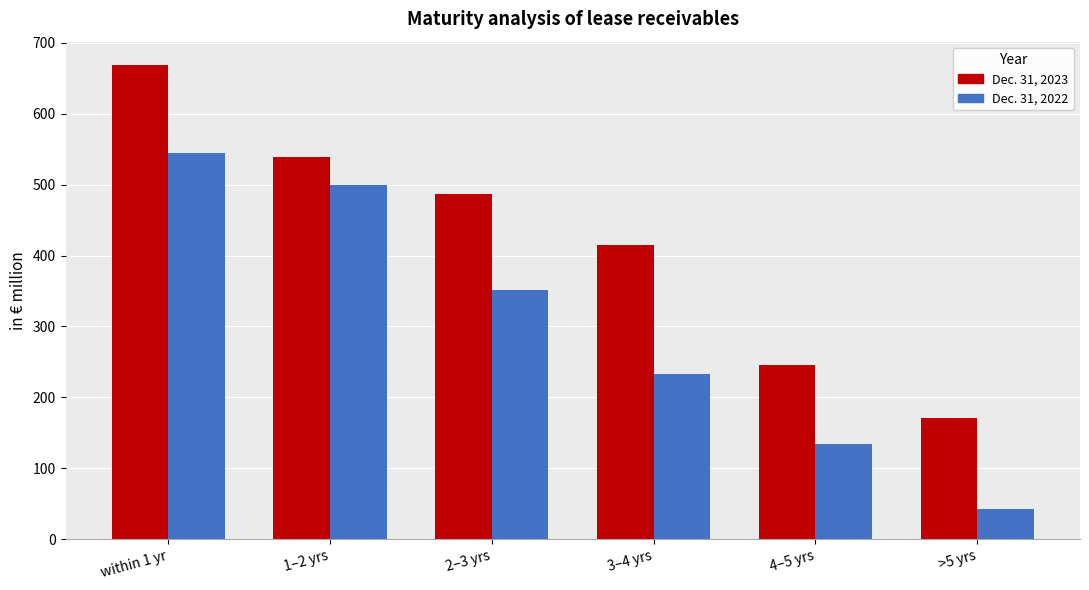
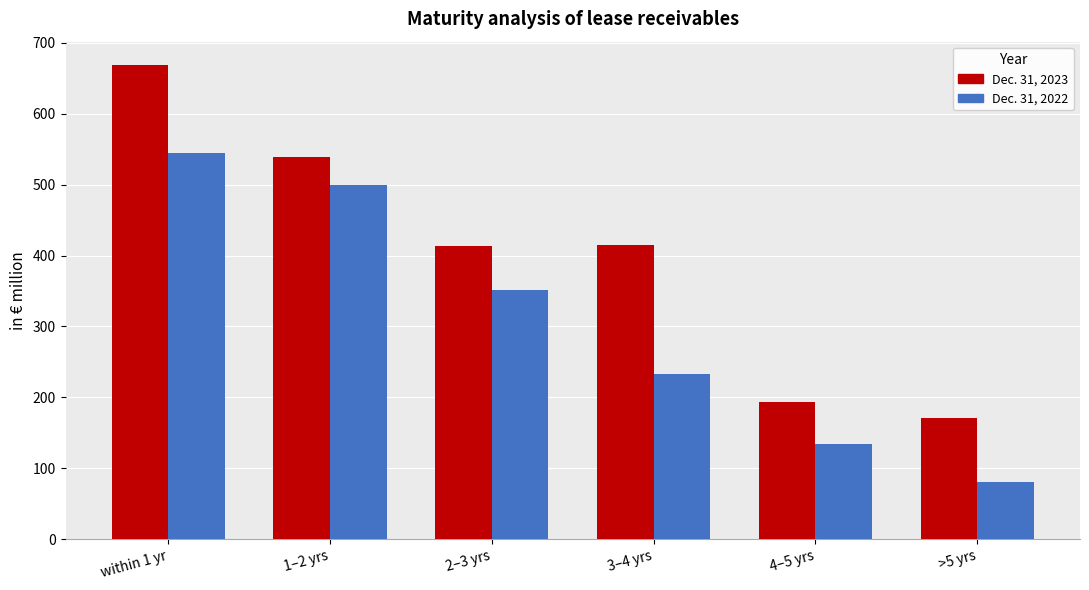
  {
    "Dec. 31, 2023": {
      "within 1 yr": 670,
      "1–2 yrs": 540,
-     "2–3 yrs": 490,
+     "2–3 yrs": 410,
      "3–4 yrs": 410,
-     "4–5 yrs": 250,
+     "4–5 yrs": 190,
      ">5 yrs": 170
    },
    "Dec. 31, 2022": {
      "within 1 yr": 540,
      "1–2 yrs": 500,
      "2–3 yrs": 350,
      "3–4 yrs": 230,
      "4–5 yrs": 130,
-     ">5 yrs": 40
+     ">5 yrs": 80
    }
  }
